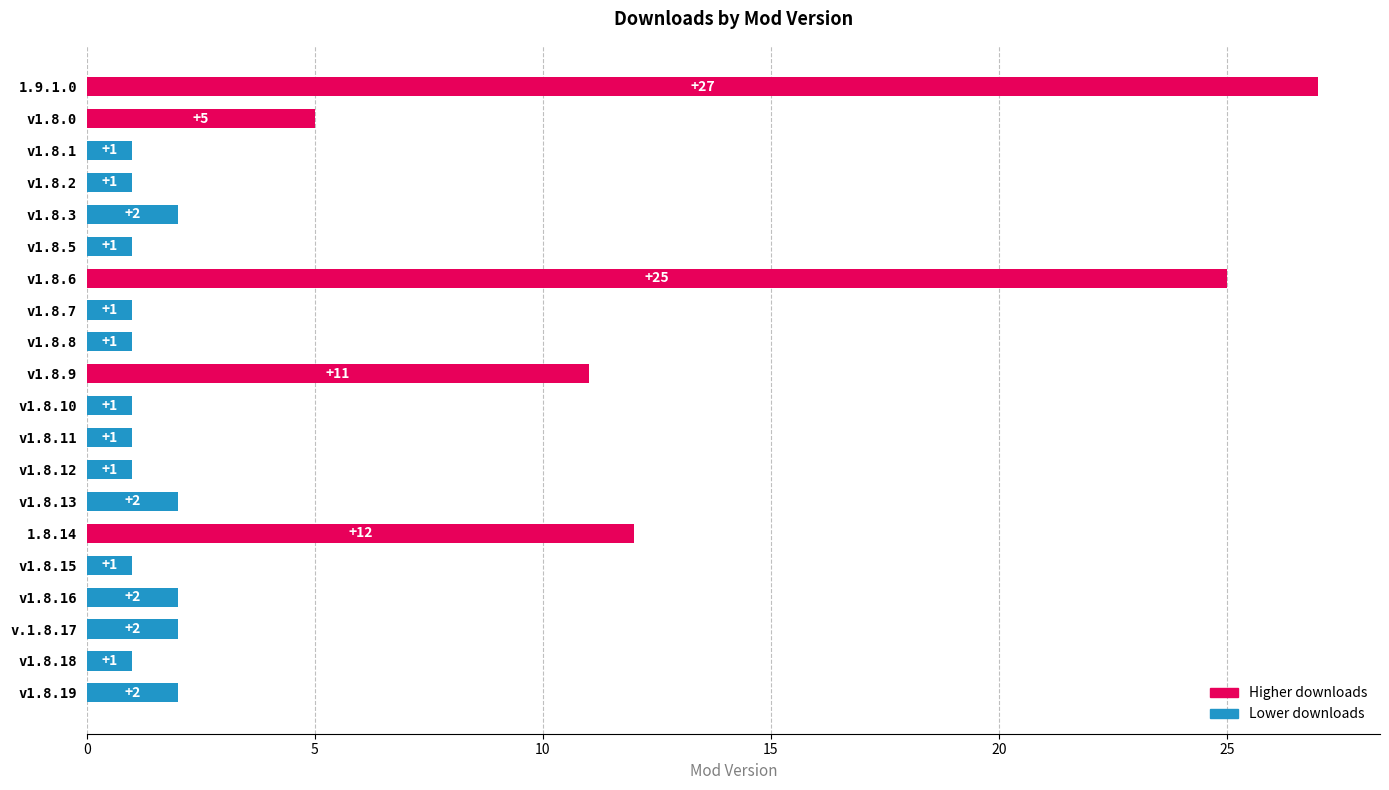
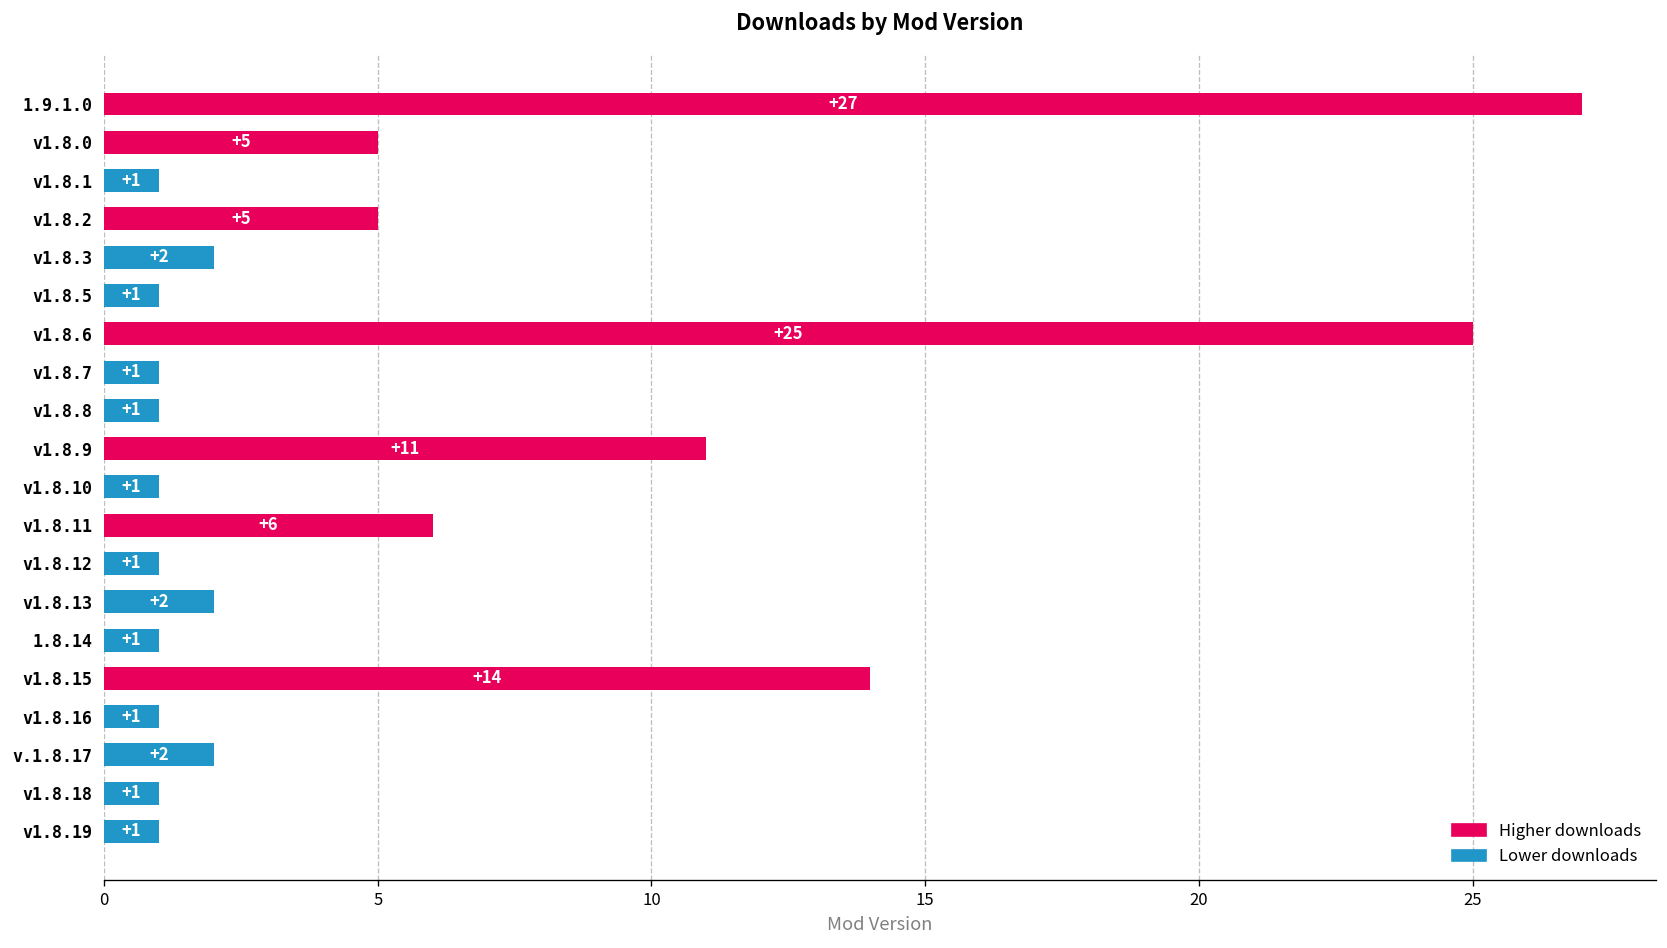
  {
    "1.9.1.0": "+27",
    "v1.8.0": "+5",
    "v1.8.1": "+1",
-   "v1.8.2": "+1",
+   "v1.8.2": "+5",
    "v1.8.3": "+2",
    "v1.8.5": "+1",
    "v1.8.6": "+25",
    "v1.8.7": "+1",
    "v1.8.8": "+1",
    "v1.8.9": "+11",
    "v1.8.10": "+1",
-   "v1.8.11": "+1",
+   "v1.8.11": "+6",
    "v1.8.12": "+1",
    "v1.8.13": "+2",
-   "1.8.14": "+12",
-   "v1.8.15": "+1",
-   "v1.8.16": "+2",
+   "1.8.14": "+1",
+   "v1.8.15": "+14",
+   "v1.8.16": "+1",
    "v.1.8.17": "+2",
    "v1.8.18": "+1",
-   "v1.8.19": "+2"
+   "v1.8.19": "+1"
  }
